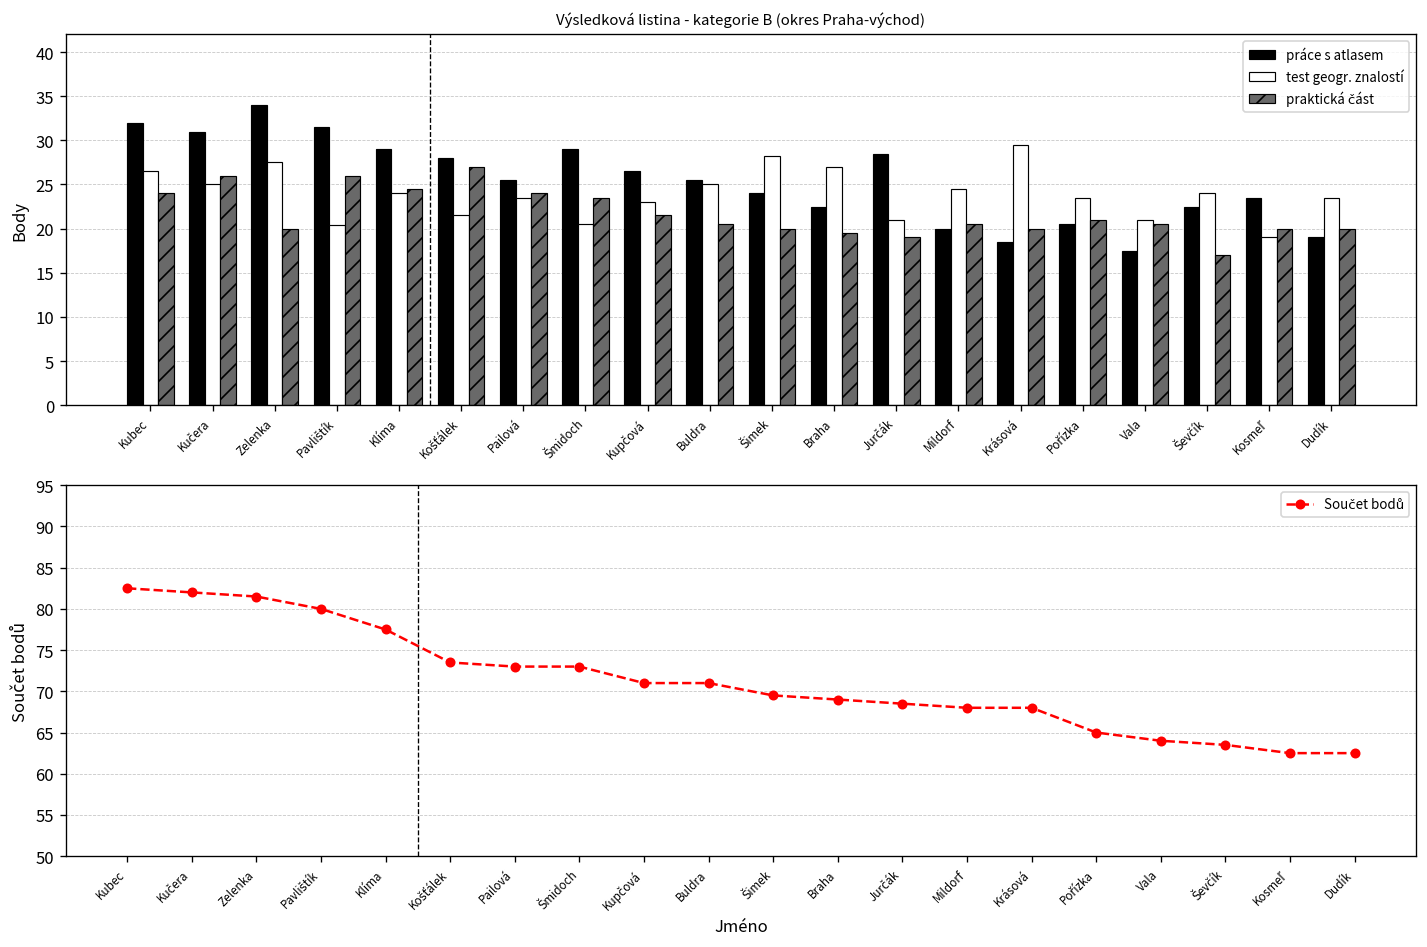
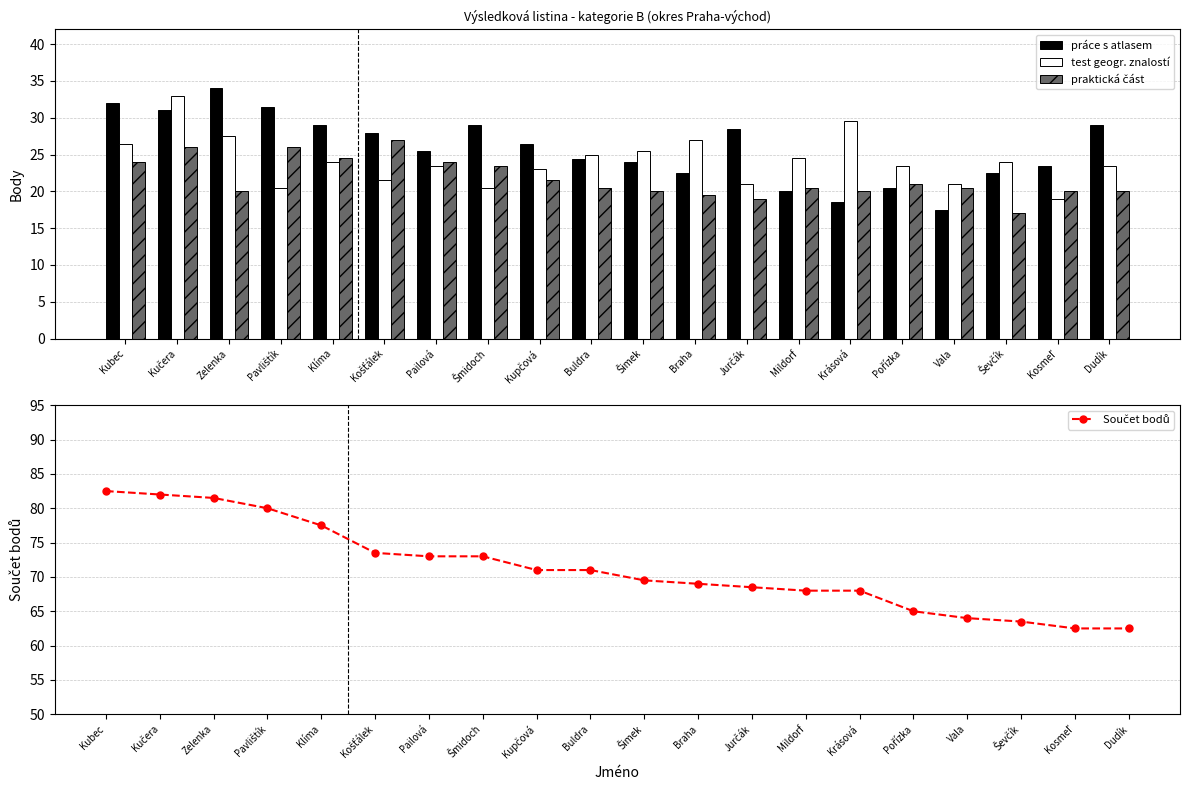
  {
    "Výsledková listina - kategorie B (okres Praha-východ)": {
      "práce s atlasem": {
        "Kubec": 32,
        "Kučera": 31,
        "Zelenka": 34,
        "Pavlištík": 32,
        "Klíma": 29,
        "Košťálek": 28,
        "Pailová": 26,
        "Šmidoch": 29,
        "Kupčová": 27,
-       "Buldra": 26,
+       "Buldra": 24,
        "Šimek": 24,
        "Braha": 23,
        "Jurčák": 29,
        "Mildorf": 20,
        "Krásová": 19,
        "Pořízka": 21,
        "Vala": 18,
        "Ševčík": 23,
        "Kosmeľ": 24,
-       "Dudík": 19
+       "Dudík": 29
      },
      "test geogr. znalostí": {
        "Kubec": 27,
-       "Kučera": 25,
+       "Kučera": 33,
        "Zelenka": 28,
        "Pavlištík": 20,
        "Klíma": 24,
        "Košťálek": 22,
        "Pailová": 24,
        "Šmidoch": 21,
        "Kupčová": 23,
        "Buldra": 25,
-       "Šimek": 28,
+       "Šimek": 26,
        "Braha": 27,
        "Jurčák": 21,
        "Mildorf": 25,
        "Krásová": 30,
        "Pořízka": 24,
        "Vala": 21,
        "Ševčík": 24,
        "Kosmeľ": 19,
        "Dudík": 24
      },
      "praktická část": {
        "Kubec": 24,
        "Kučera": 26,
        "Zelenka": 20,
        "Pavlištík": 26,
        "Klíma": 25,
        "Košťálek": 27,
        "Pailová": 24,
        "Šmidoch": 24,
        "Kupčová": 22,
        "Buldra": 21,
        "Šimek": 20,
        "Braha": 20,
        "Jurčák": 19,
        "Mildorf": 21,
        "Krásová": 20,
        "Pořízka": 21,
        "Vala": 21,
        "Ševčík": 17,
        "Kosmeľ": 20,
        "Dudík": 20
      }
    }
  }
